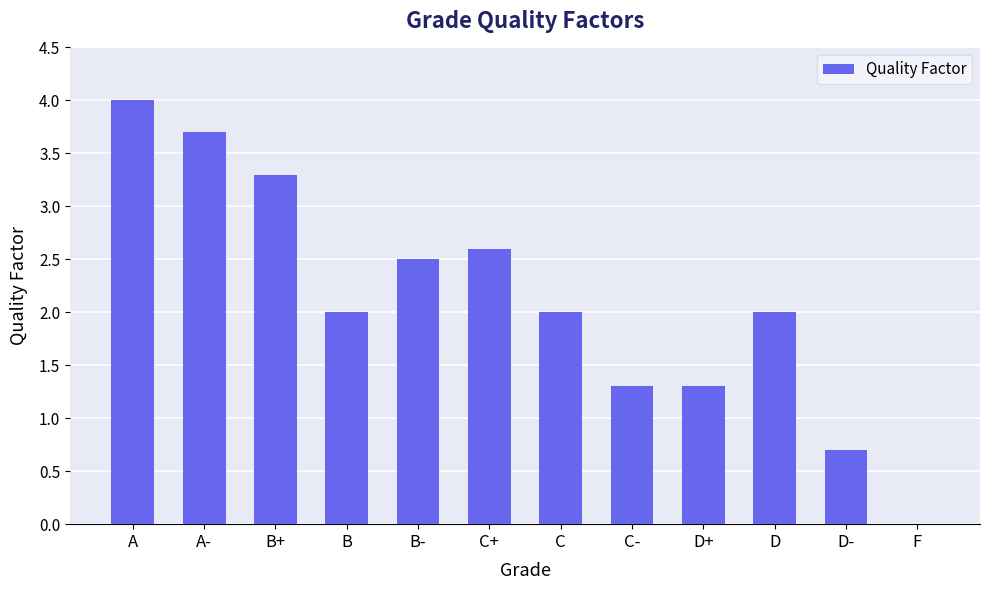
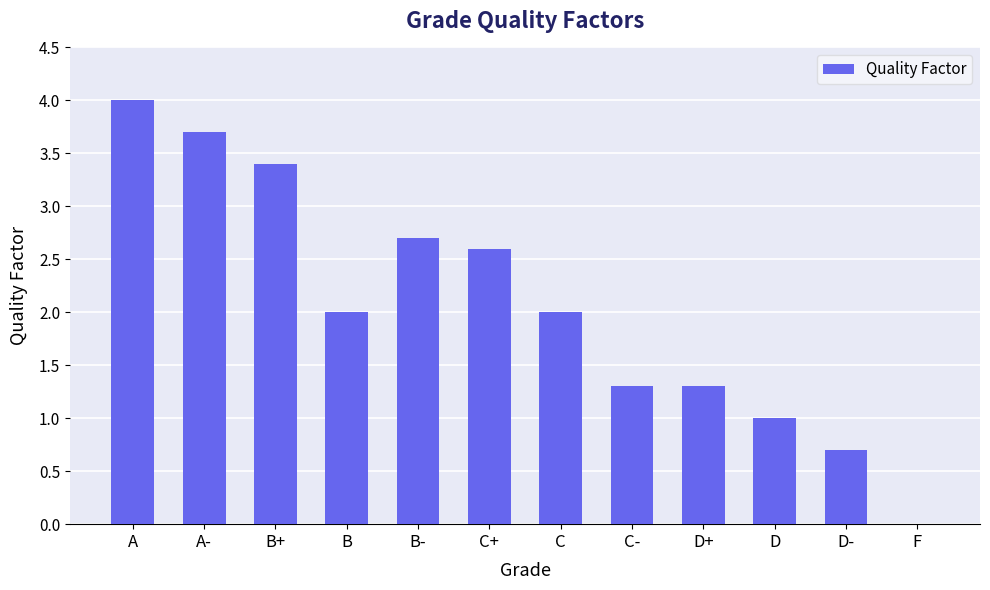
  {
    "A": 4.0,
    "A-": 3.7,
-   "B+": 3.3,
+   "B+": 3.4,
    "B": 2.0,
-   "B-": 2.5,
+   "B-": 2.7,
    "C+": 2.6,
    "C": 2.0,
    "C-": 1.3,
    "D+": 1.3,
-   "D": 2,
+   "D": 1,
    "D-": 0.7,
    "F": 0.0
  }
